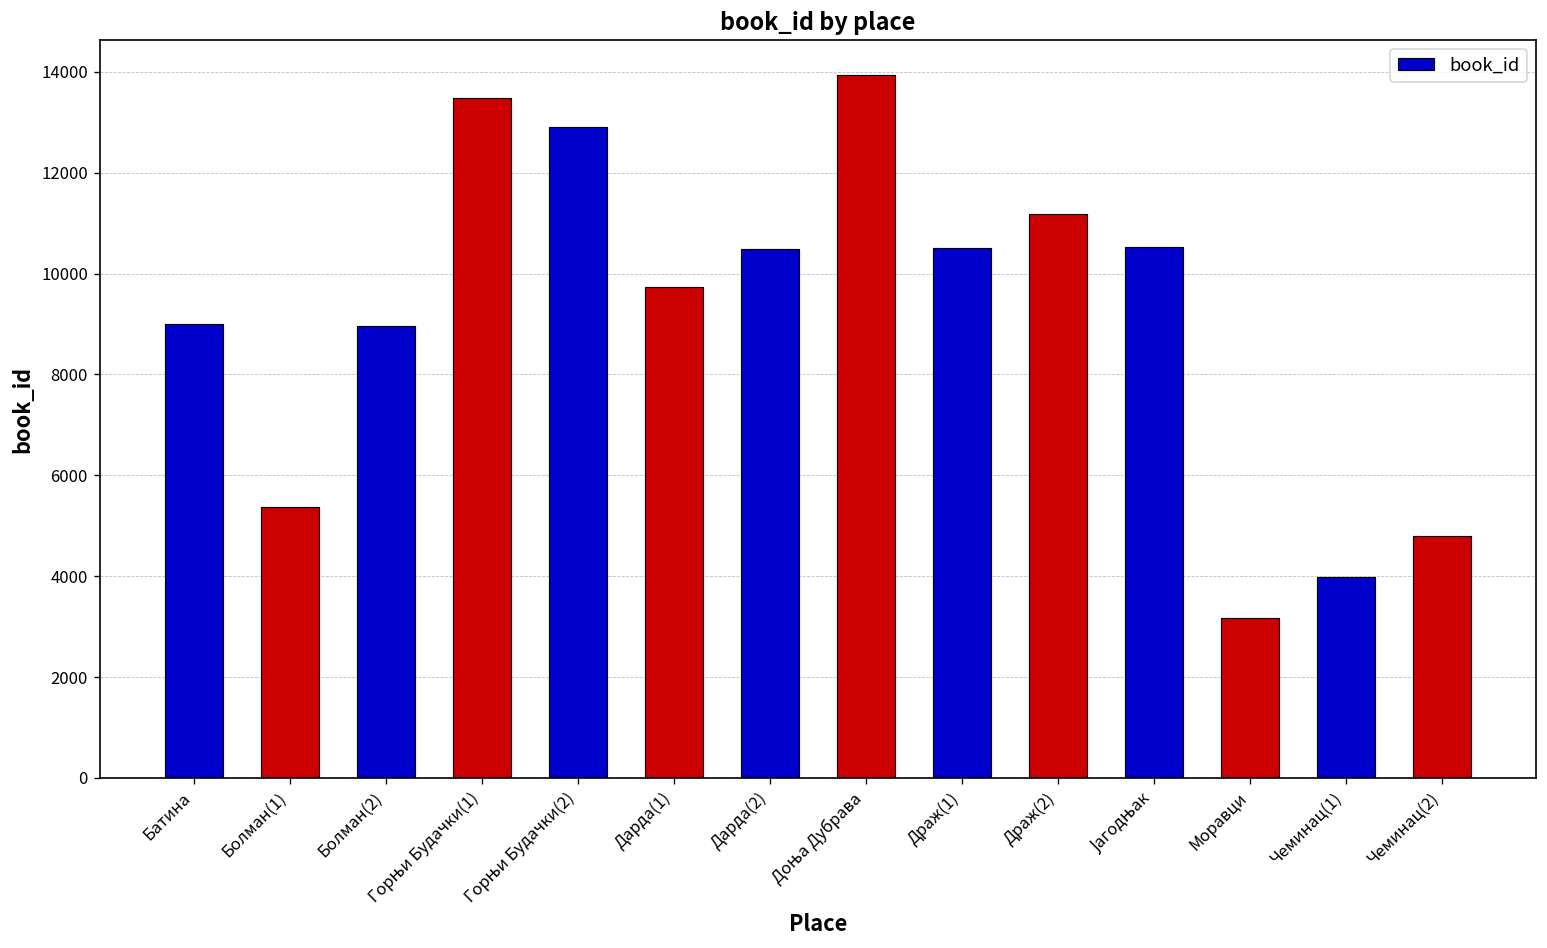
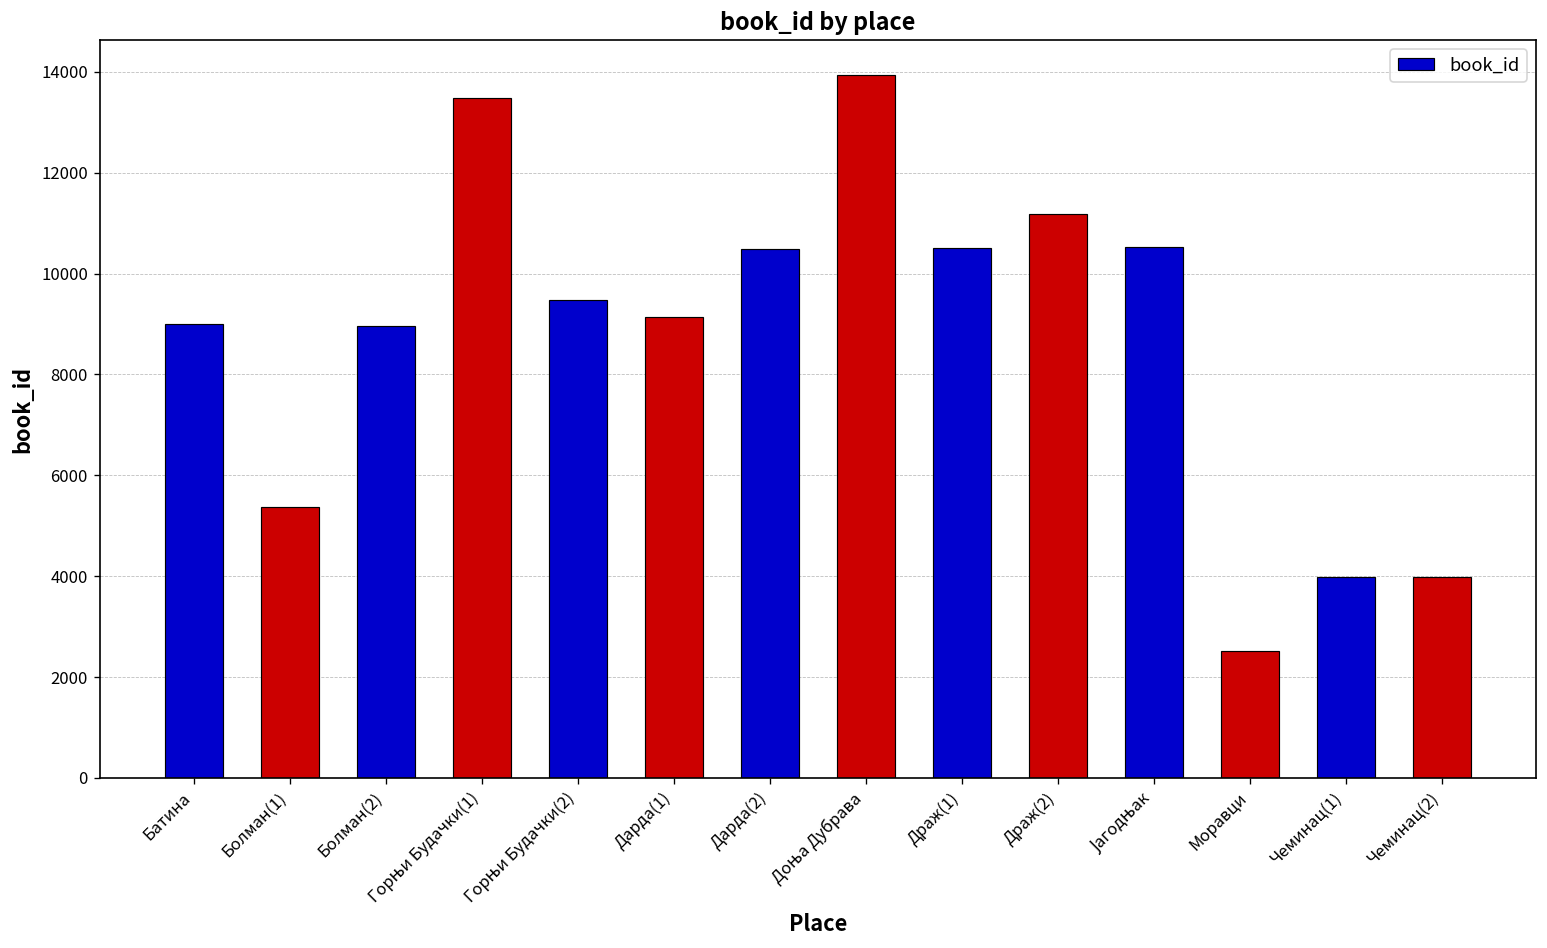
  {
    "Батина": 9000,
    "Болман(1)": 5400,
    "Болман(2)": 9000,
    "Горњи Будачки(1)": 13500,
-   "Горњи Будачки(2)": 12900,
-   "Дарда(1)": 9700,
+   "Горњи Будачки(2)": 9500,
+   "Дарда(1)": 9100,
    "Дарда(2)": 10500,
    "Доња Дубрава": 13900,
    "Драж(1)": 10500,
    "Драж(2)": 11200,
    "Јагодњак": 10500,
-   "Моравци": 3200,
+   "Моравци": 2500,
    "Чеминац(1)": 4000,
-   "Чеминац(2)": 4800
+   "Чеминац(2)": 4000
  }
